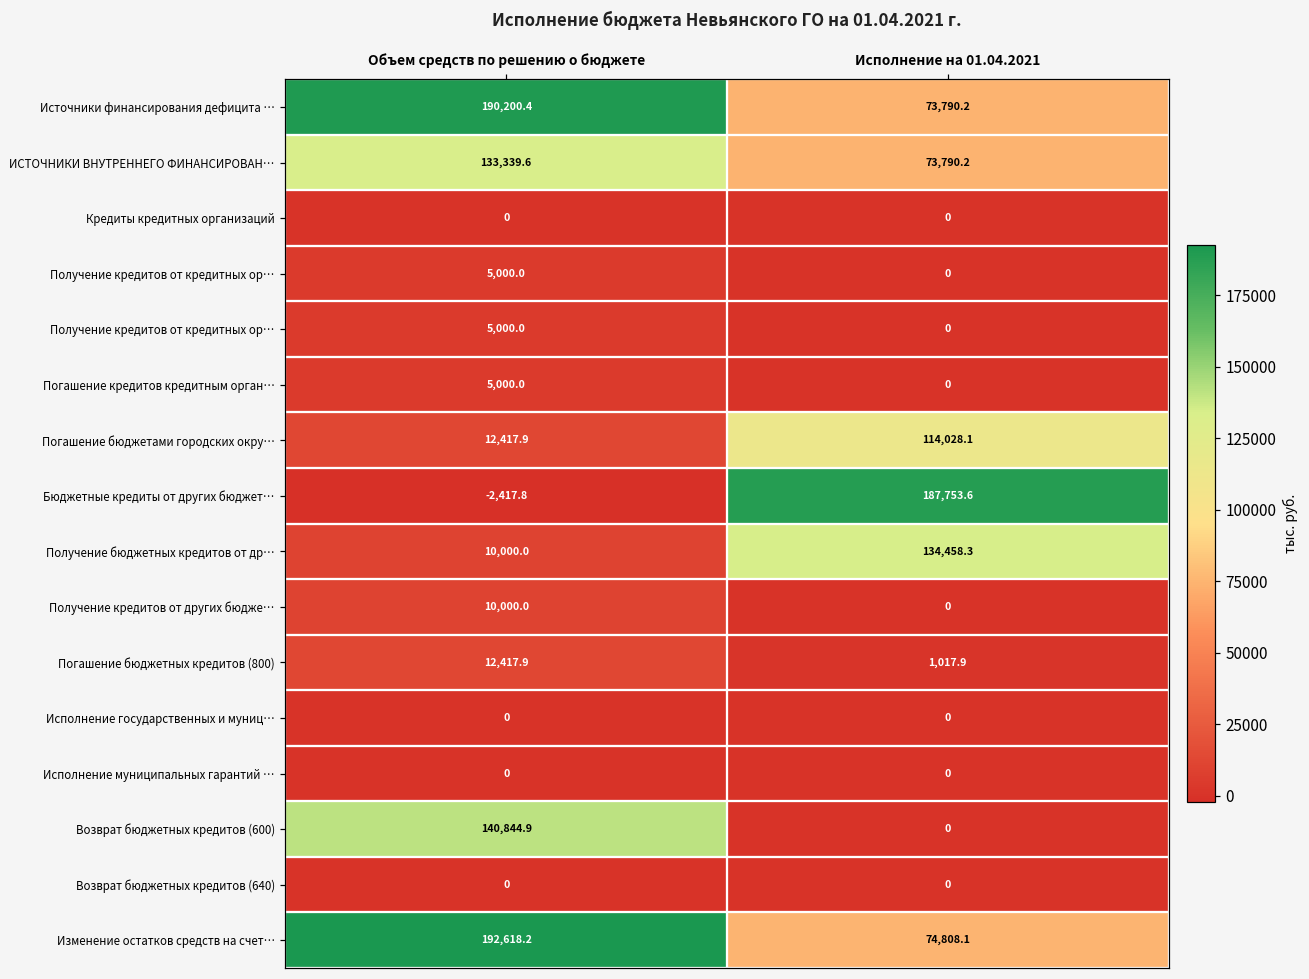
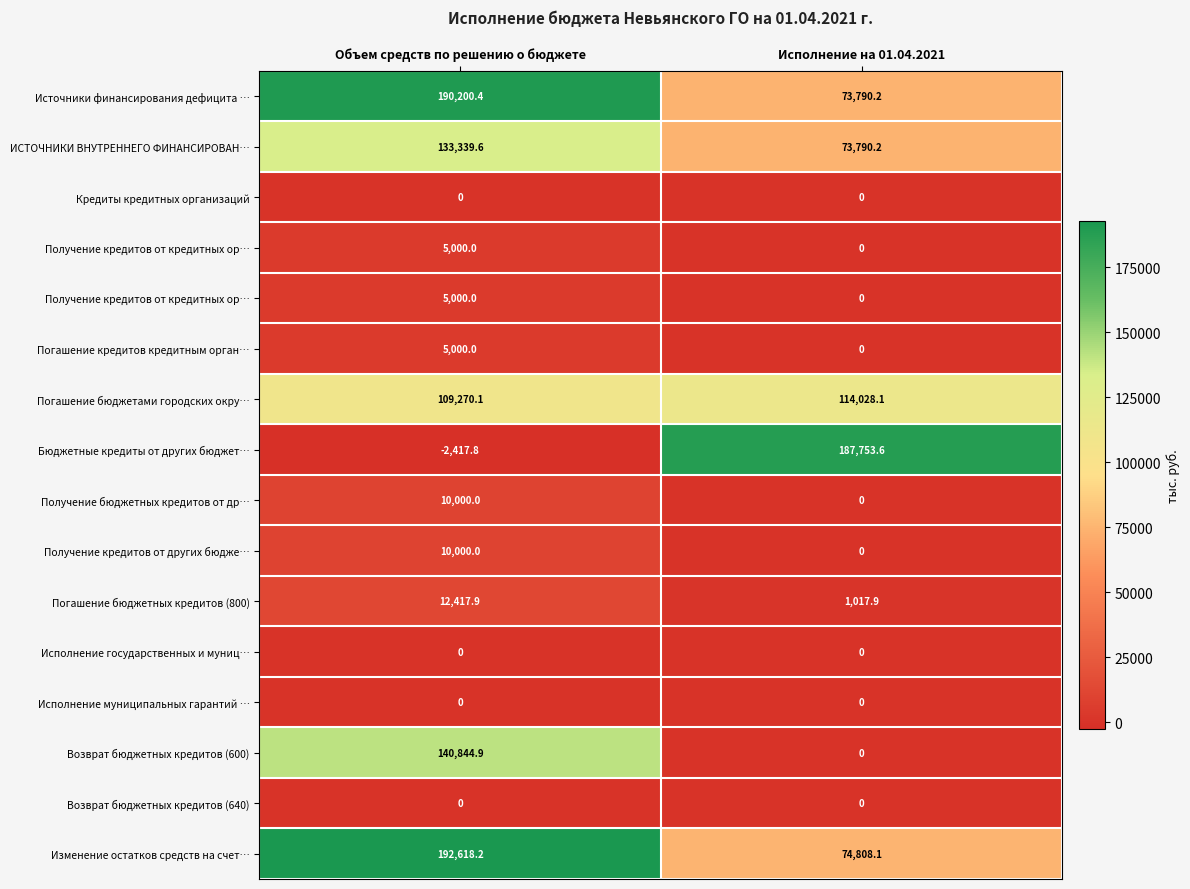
  {
    "Источники финансирования дефицита …": {
      "Объем средств по решению о бюджете": "190,200.4",
      "Исполнение на 01.04.2021": "73,790.2"
    },
    "ИСТОЧНИКИ ВНУТРЕННЕГО ФИНАНСИРОВАН…": {
      "Объем средств по решению о бюджете": "133,339.6",
      "Исполнение на 01.04.2021": "73,790.2"
    },
    "Кредиты кредитных организаций": {
      "Объем средств по решению о бюджете": "0",
      "Исполнение на 01.04.2021": "0"
    },
    "Погашение кредитов кредитным орган…": {
      "Объем средств по решению о бюджете": "5,000.0",
      "Исполнение на 01.04.2021": "0"
    },
    "Погашение бюджетами городских окру…": {
-     "Объем средств по решению о бюджете": "12,417.9",
+     "Объем средств по решению о бюджете": "109,270.1",
      "Исполнение на 01.04.2021": "114,028.1"
    },
    "Бюджетные кредиты от других бюджет…": {
      "Объем средств по решению о бюджете": "-2,417.8",
      "Исполнение на 01.04.2021": "187,753.6"
    },
    "Получение бюджетных кредитов от др…": {
      "Объем средств по решению о бюджете": "10,000.0",
-     "Исполнение на 01.04.2021": "134,458.3"
+     "Исполнение на 01.04.2021": "0"
    },
    "Получение кредитов от других бюдже…": {
      "Объем средств по решению о бюджете": "10,000.0",
      "Исполнение на 01.04.2021": "0"
    },
    "Погашение бюджетных кредитов (800)": {
      "Объем средств по решению о бюджете": "12,417.9",
      "Исполнение на 01.04.2021": "1,017.9"
    },
    "Исполнение государственных и муниц…": {
      "Объем средств по решению о бюджете": "0",
      "Исполнение на 01.04.2021": "0"
    },
    "Исполнение муниципальных гарантий …": {
      "Объем средств по решению о бюджете": "0",
      "Исполнение на 01.04.2021": "0"
    },
    "Возврат бюджетных кредитов (600)": {
      "Объем средств по решению о бюджете": "140,844.9",
      "Исполнение на 01.04.2021": "0"
    },
    "Возврат бюджетных кредитов (640)": {
      "Объем средств по решению о бюджете": "0",
      "Исполнение на 01.04.2021": "0"
    },
    "Изменение остатков средств на счет…": {
      "Объем средств по решению о бюджете": "192,618.2",
      "Исполнение на 01.04.2021": "74,808.1"
    }
  }
